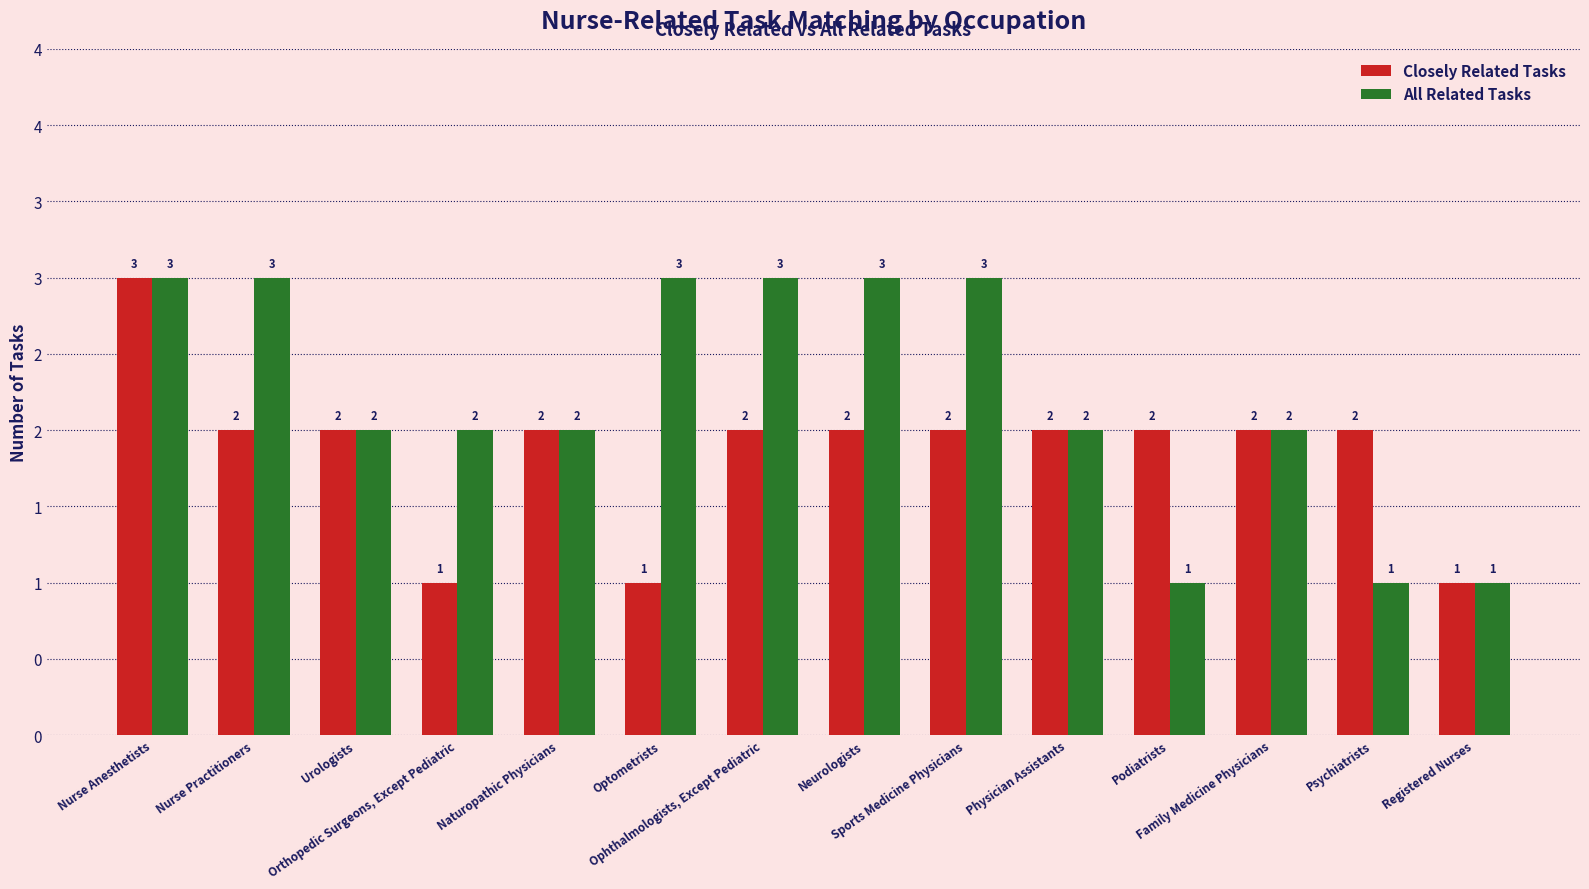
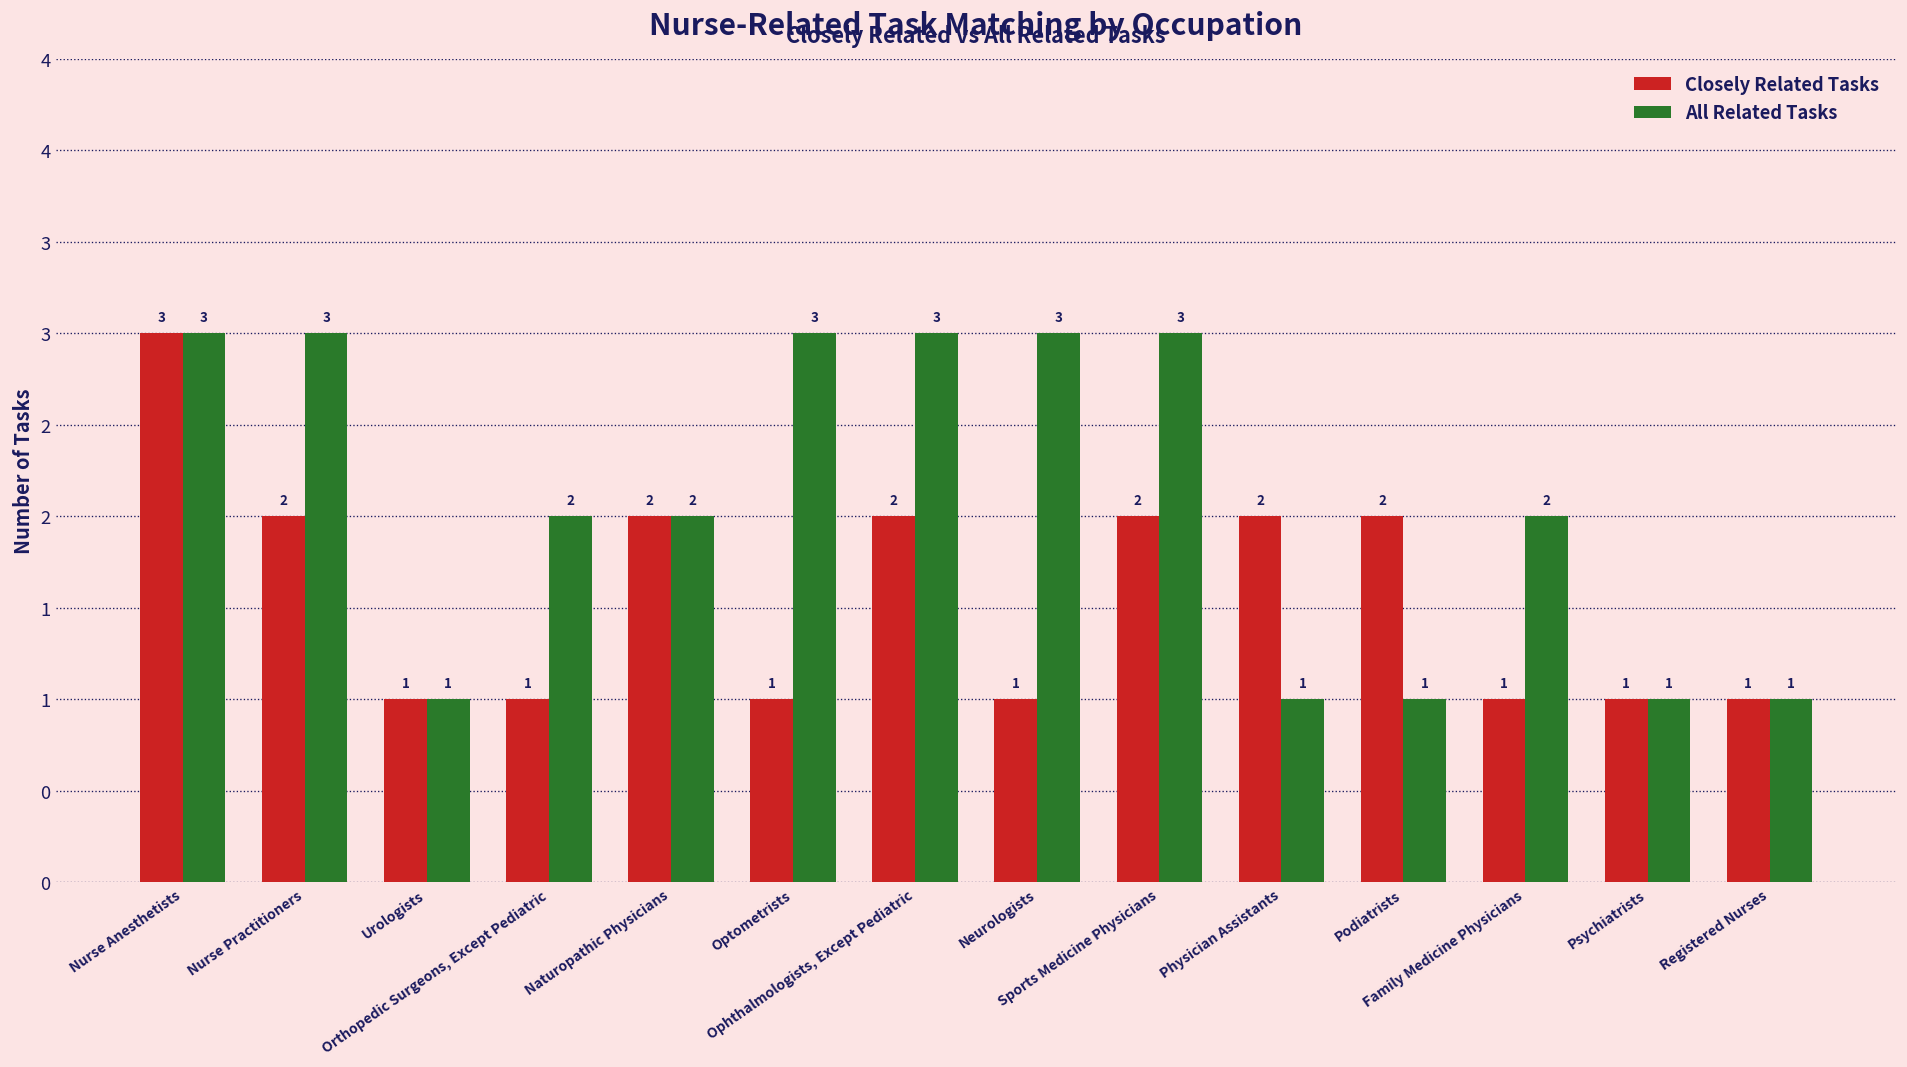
  {
    "Closely Related Tasks": {
      "Nurse Anesthetists": 3,
      "Nurse Practitioners": 2,
-     "Urologists": 2,
+     "Urologists": 1,
      "Orthopedic Surgeons, Except Pediatric": 1,
      "Naturopathic Physicians": 2,
      "Optometrists": 1,
      "Ophthalmologists, Except Pediatric": 2,
-     "Neurologists": 2,
+     "Neurologists": 1,
      "Sports Medicine Physicians": 2,
      "Physician Assistants": 2,
      "Podiatrists": 2,
-     "Family Medicine Physicians": 2,
-     "Psychiatrists": 2,
+     "Family Medicine Physicians": 1,
+     "Psychiatrists": 1,
      "Registered Nurses": 1
    },
    "All Related Tasks": {
      "Nurse Anesthetists": 3,
      "Nurse Practitioners": 3,
-     "Urologists": 2,
+     "Urologists": 1,
      "Orthopedic Surgeons, Except Pediatric": 2,
      "Naturopathic Physicians": 2,
      "Optometrists": 3,
      "Ophthalmologists, Except Pediatric": 3,
      "Neurologists": 3,
      "Sports Medicine Physicians": 3,
-     "Physician Assistants": 2,
+     "Physician Assistants": 1,
      "Podiatrists": 1,
      "Family Medicine Physicians": 2,
      "Psychiatrists": 1,
      "Registered Nurses": 1
    }
  }
